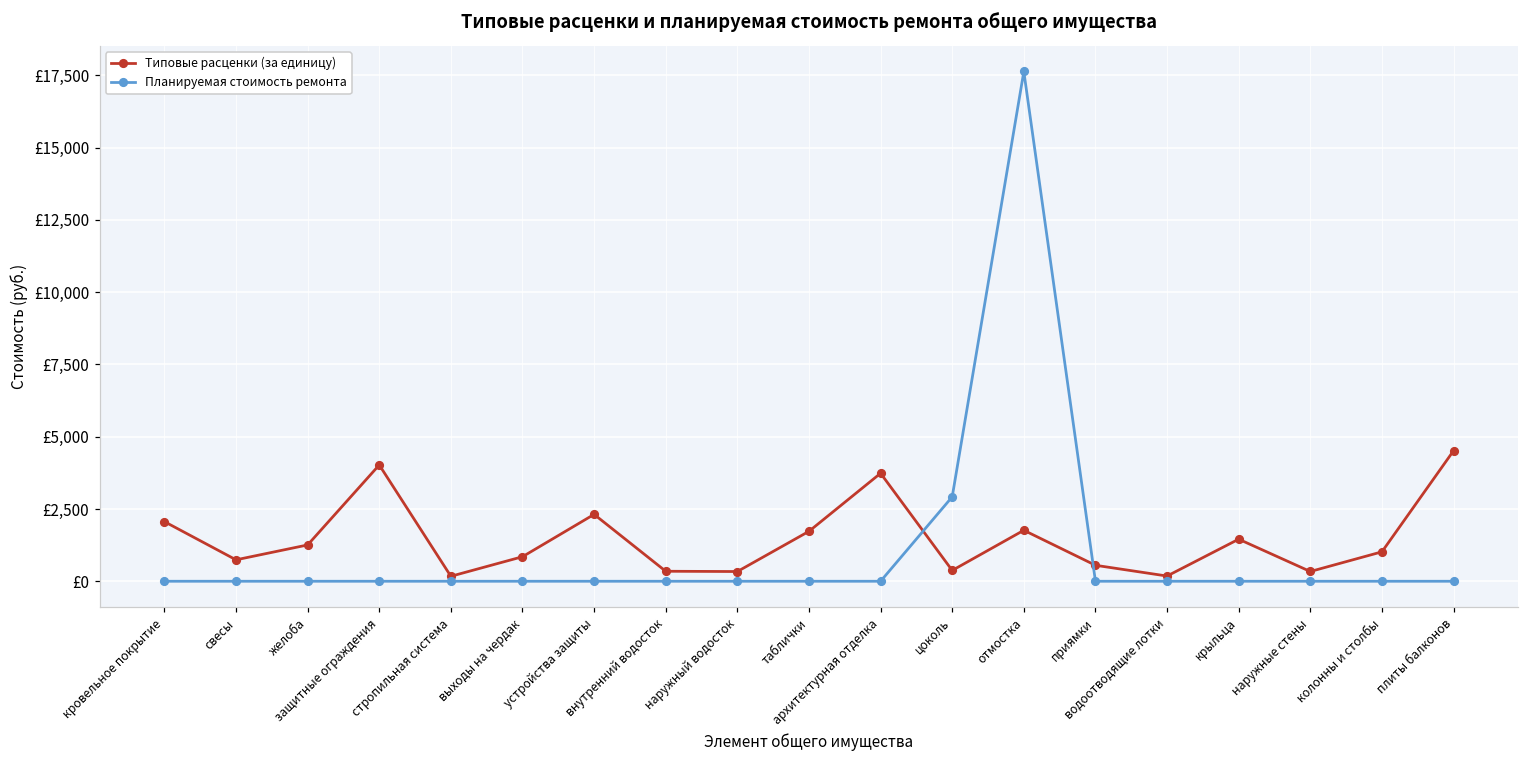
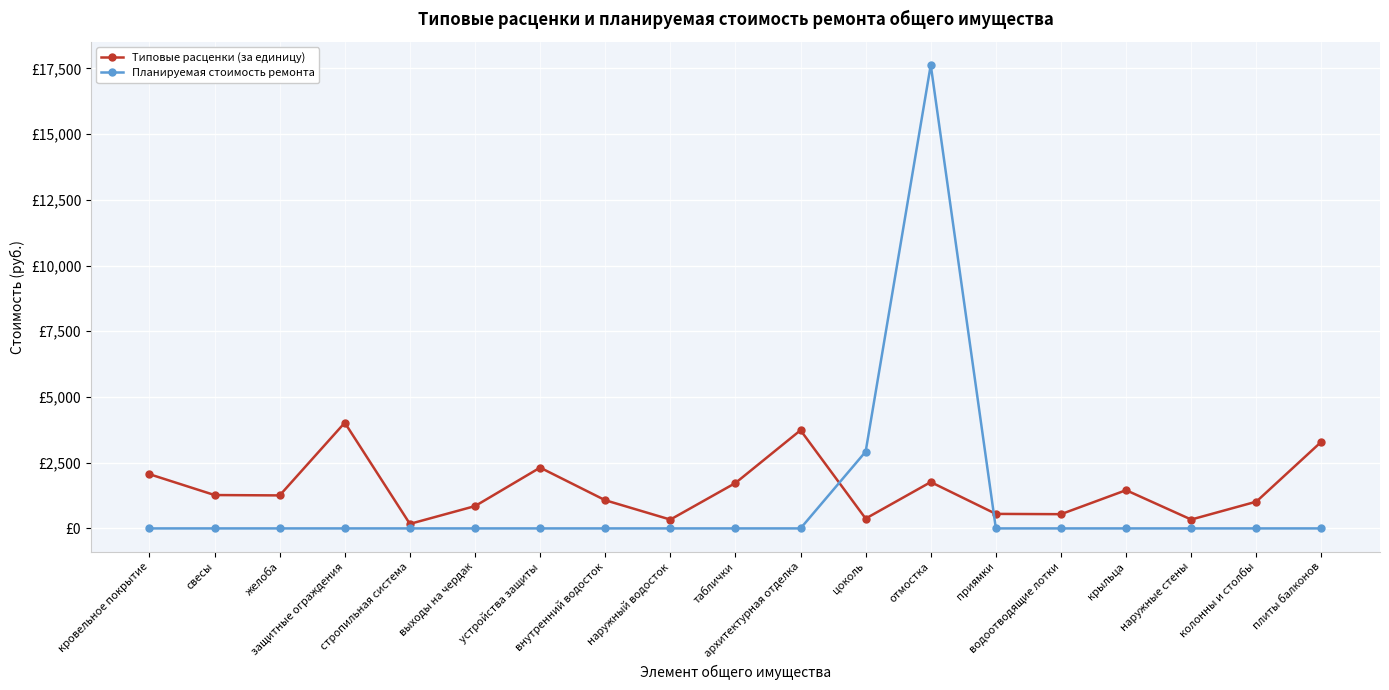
  {
    "Типовые расценки (за единицу)": {
      "кровельное покрытие": "£2,100",
-     "свесы": "£700",
+     "свесы": "£1,300",
      "желоба": "£1,300",
      "защитные ограждения": "£4,000",
      "стропильная система": "£200",
      "выходы на чердак": "£800",
      "устройства защиты": "£2,300",
-     "внутренний водосток": "£300",
+     "внутренний водосток": "£1,100",
      "наружный водосток": "£300",
      "таблички": "£1,700",
      "архитектурная отделка": "£3,700",
      "цоколь": "£400",
      "отмостка": "£1,800",
      "приямки": "£600",
-     "водоотводящие лотки": "£200",
+     "водоотводящие лотки": "£500",
      "крыльца": "£1,500",
      "наружные стены": "£300",
      "колонны и столбы": "£1,000",
-     "плиты балконов": "£4,500"
+     "плиты балконов": "£3,300"
    },
    "Планируемая стоимость ремонта": {
      "кровельное покрытие": "£0",
      "свесы": "£0",
      "желоба": "£0",
      "защитные ограждения": "£0",
      "стропильная система": "£0",
      "выходы на чердак": "£0",
      "устройства защиты": "£0",
      "внутренний водосток": "£0",
      "наружный водосток": "£0",
      "таблички": "£0",
      "архитектурная отделка": "£0",
      "цоколь": "£2,900",
      "отмостка": "£17,600",
      "приямки": "£0",
      "водоотводящие лотки": "£0",
      "крыльца": "£0",
      "наружные стены": "£0",
      "колонны и столбы": "£0",
      "плиты балконов": "£0"
    }
  }
